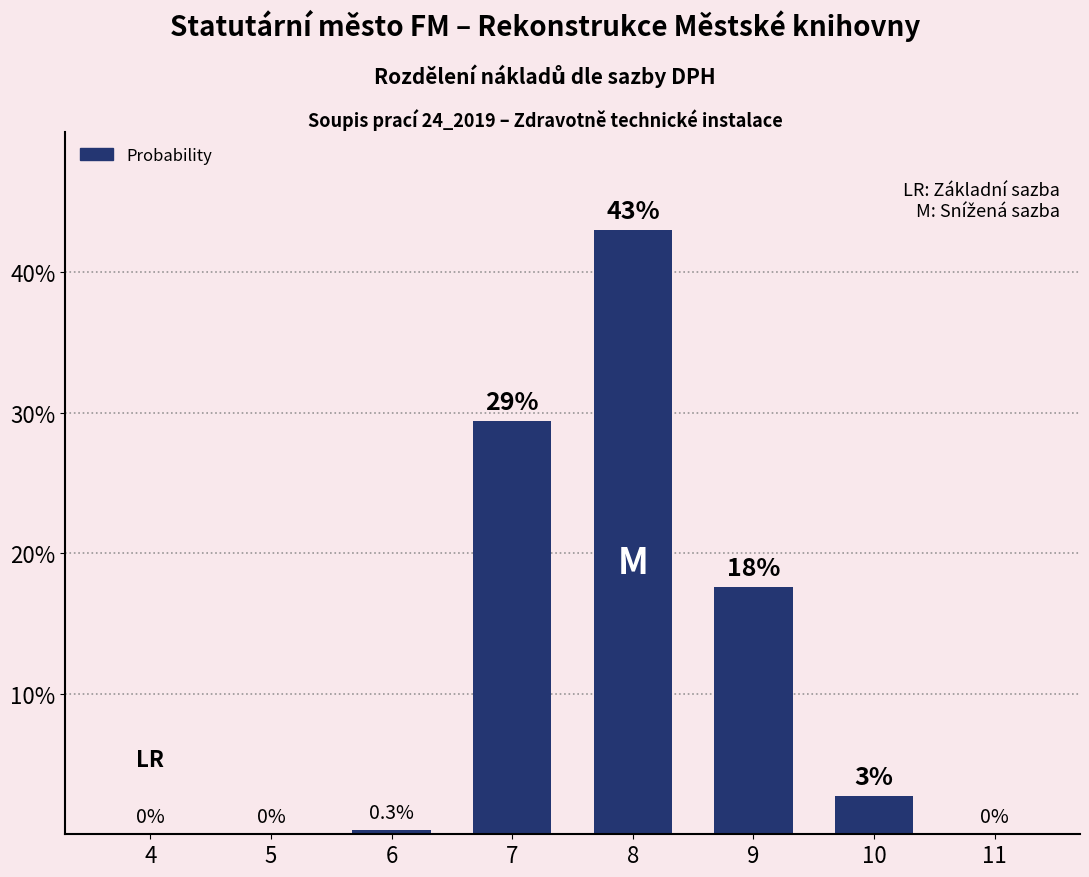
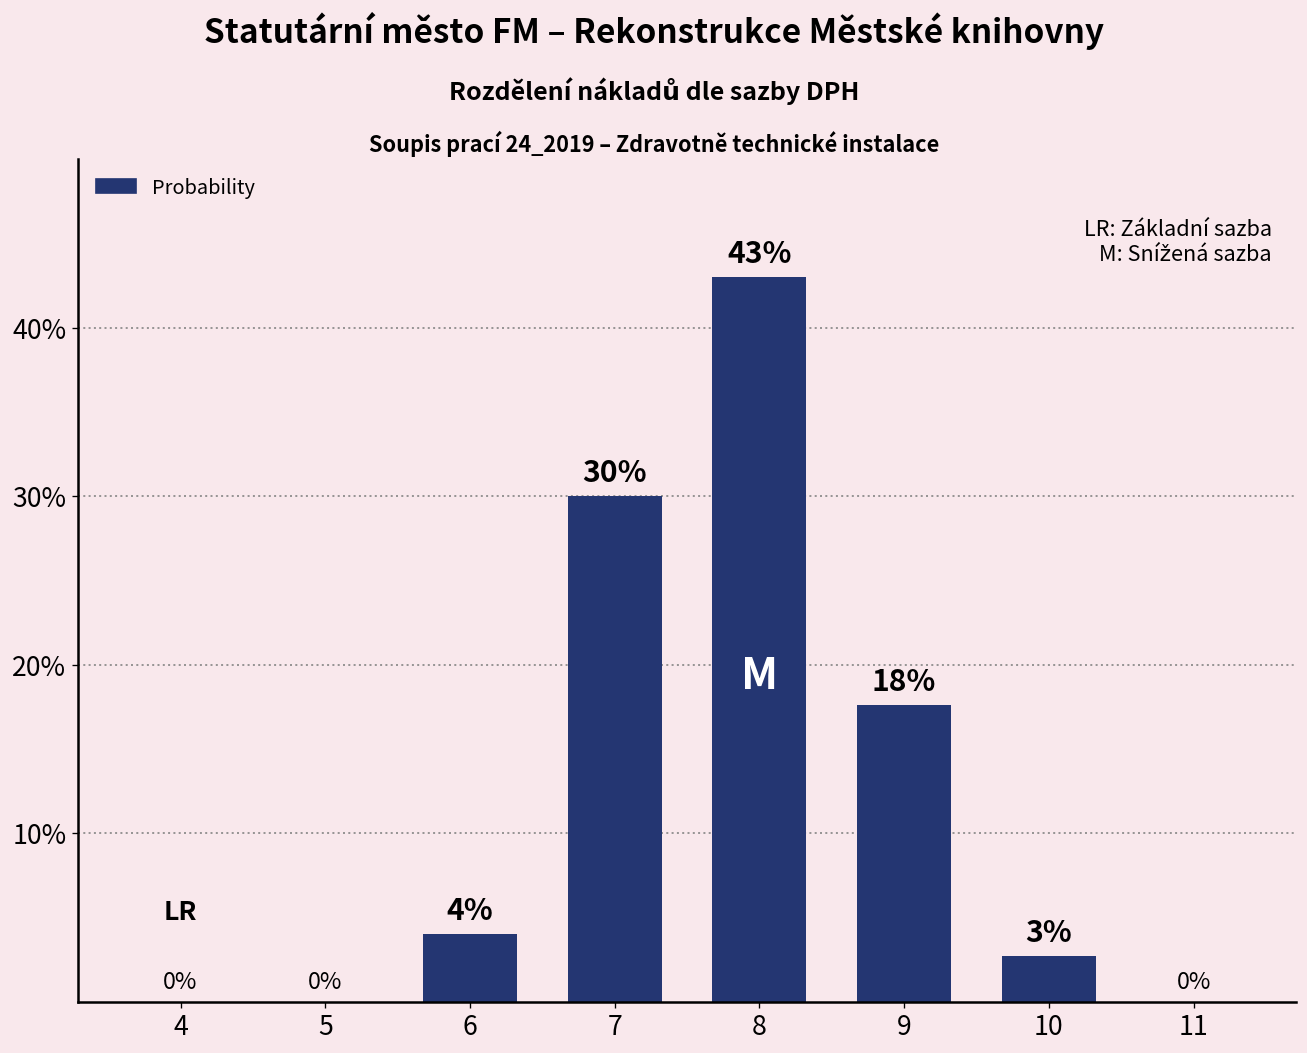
  {
    "4": "0%",
    "5": "0%",
-   "6": "0.3%",
-   "7": "29%",
+   "6": "4%",
+   "7": "30%",
    "8": "43%",
    "9": "18%",
    "10": "3%",
    "11": "0%"
  }
